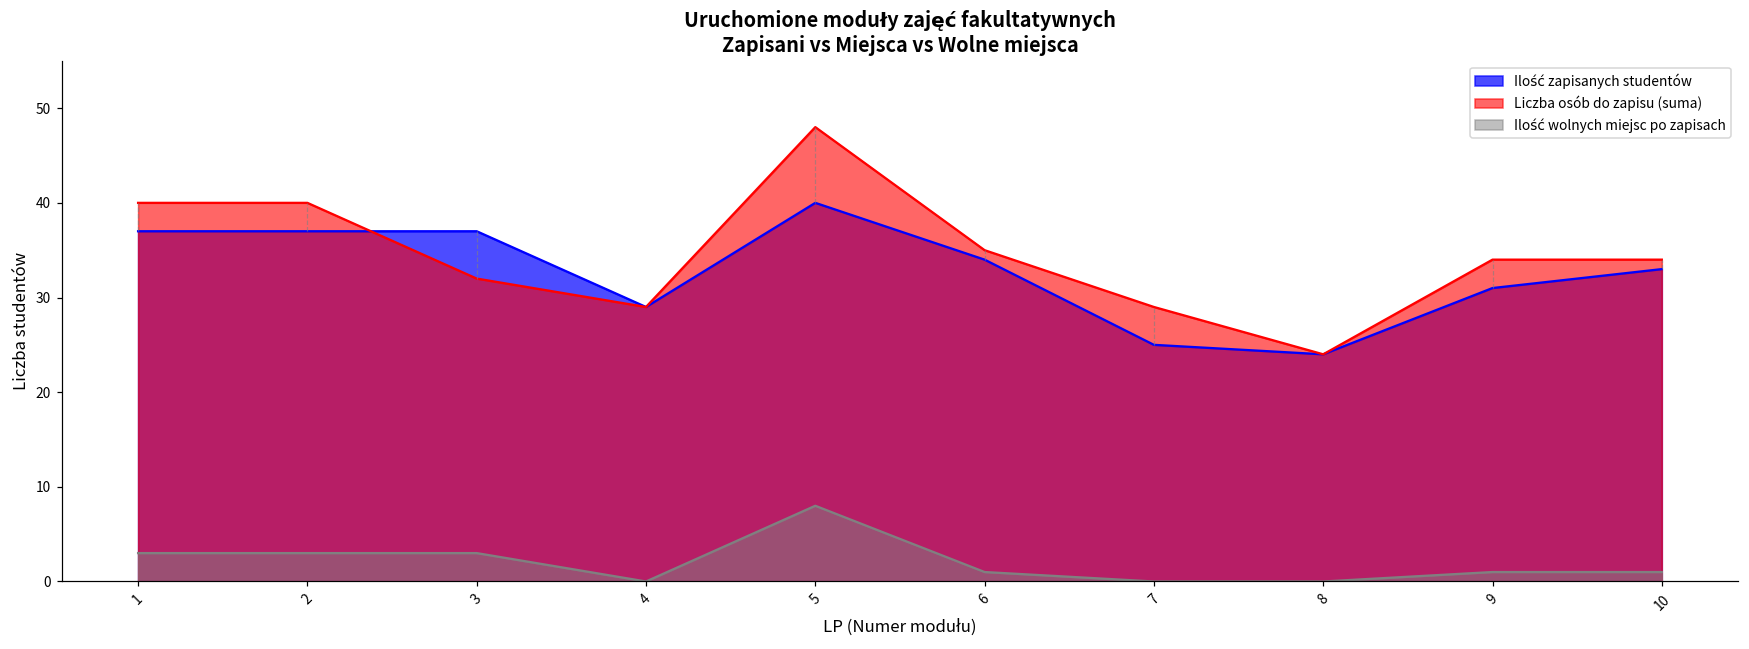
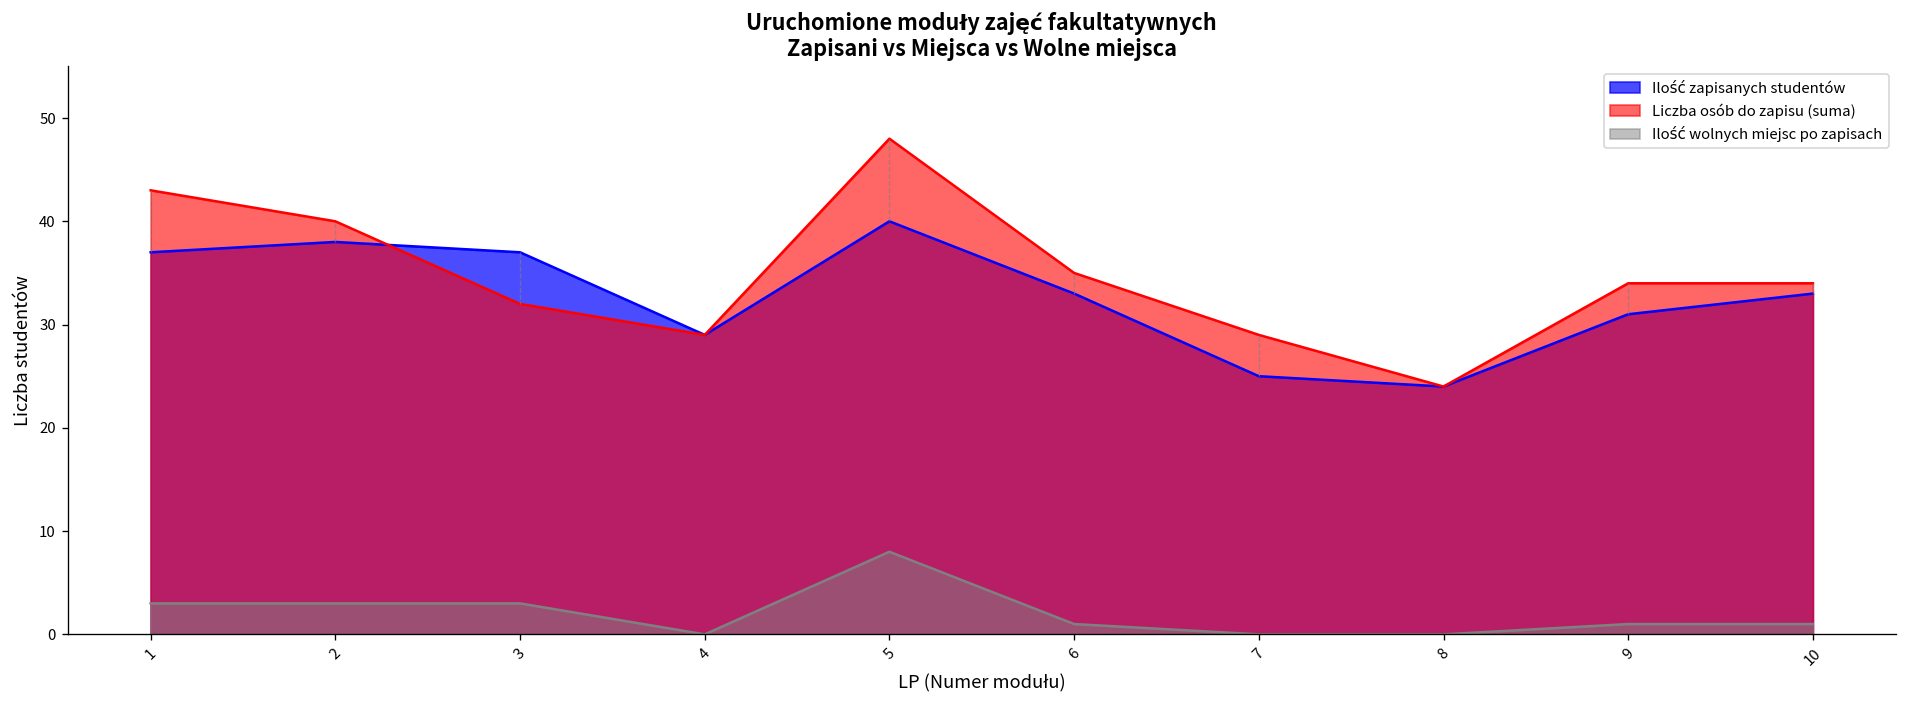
  {
    "Ilość zapisanych studentów": {
-     "2": 37,
-     "6": 34
+     "2": 38,
+     "6": 33
    },
    "Liczba osób do zapisu (suma)": {
-     "1": 40
+     "1": 43
    }
  }
